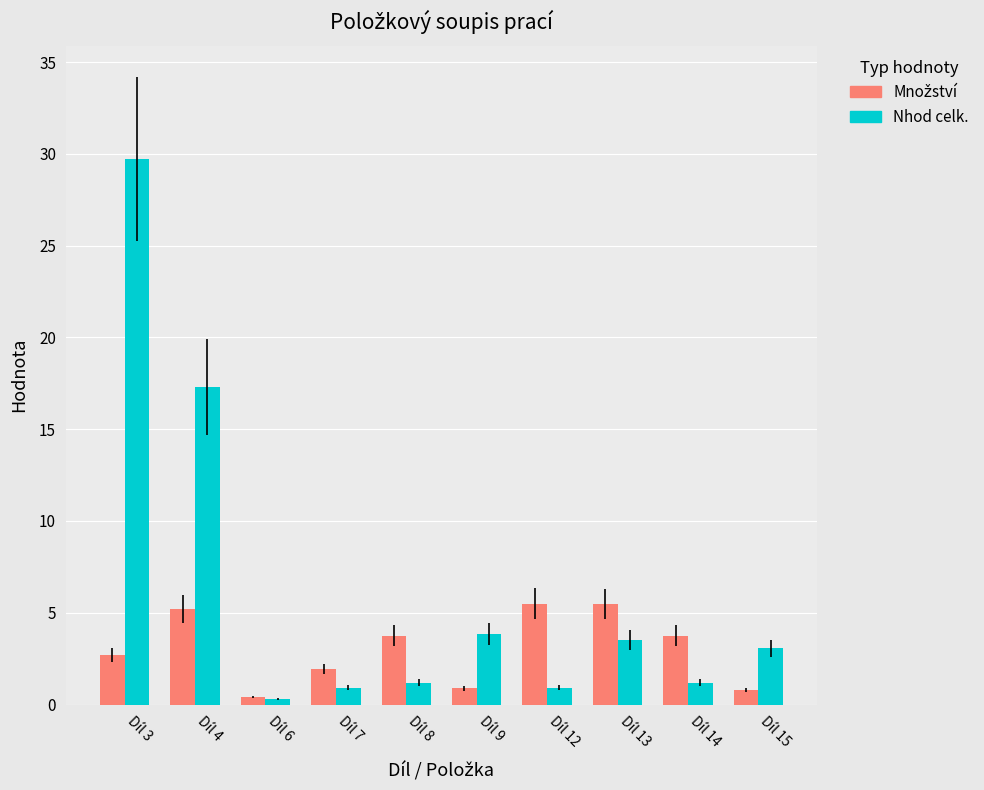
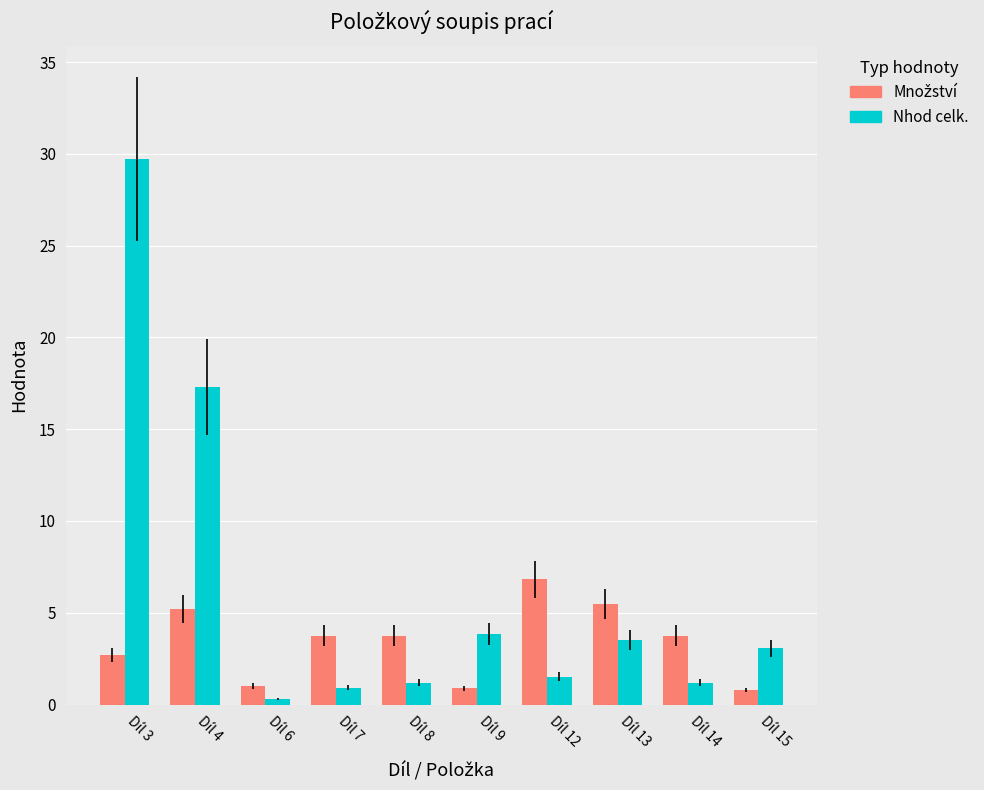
  {
    "Množství": {
      "Díl 3": 2.7,
      "Díl 4": 5.2,
-     "Díl 6": 0.4,
-     "Díl 7": 1.9,
+     "Díl 6": 1.0,
+     "Díl 7": 3.8,
      "Díl 8": 3.8,
      "Díl 9": 0.9,
-     "Díl 12": 5.5,
+     "Díl 12": 6.8,
      "Díl 13": 5.5,
      "Díl 14": 3.8,
      "Díl 15": 0.8
    },
    "Nhod celk.": {
      "Díl 3": 29.7,
      "Díl 4": 17.3,
      "Díl 6": 0.3,
      "Díl 7": 0.9,
      "Díl 8": 1.2,
      "Díl 9": 3.9,
-     "Díl 12": 0.9,
+     "Díl 12": 1.5,
      "Díl 13": 3.5,
      "Díl 14": 1.2,
      "Díl 15": 3.1
    }
  }
